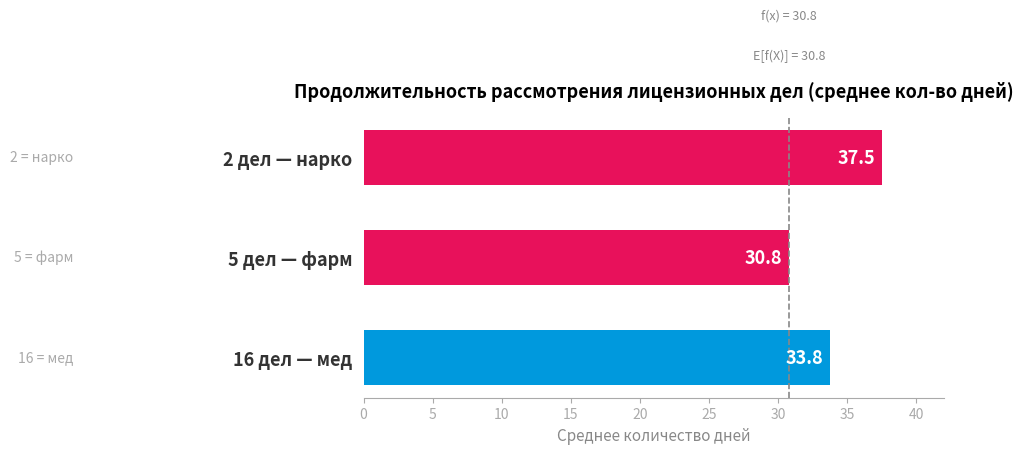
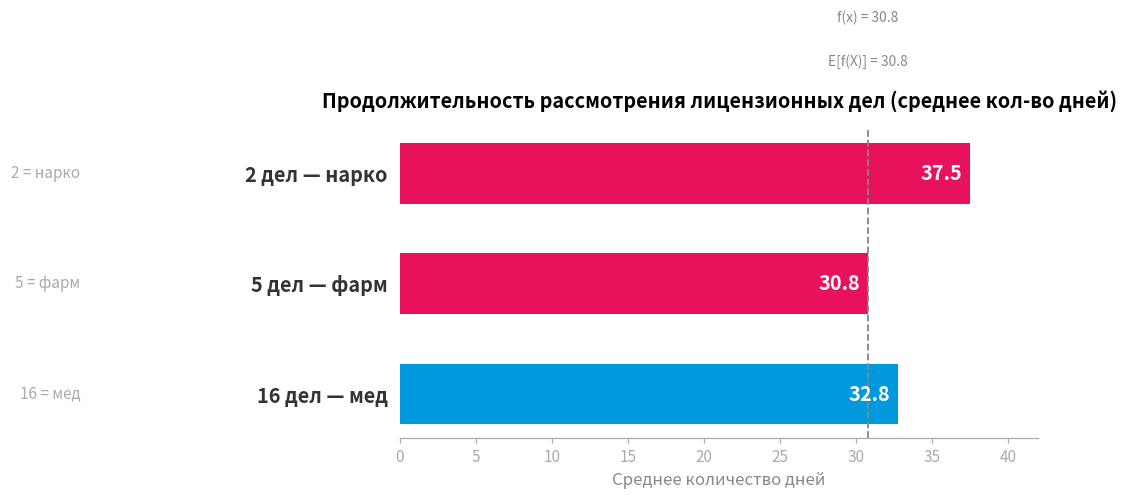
  {
    "2 дел — нарко": 37.5,
    "5 дел — фарм": 30.8,
-   "16 дел — мед": 33.8
+   "16 дел — мед": 32.8
  }
